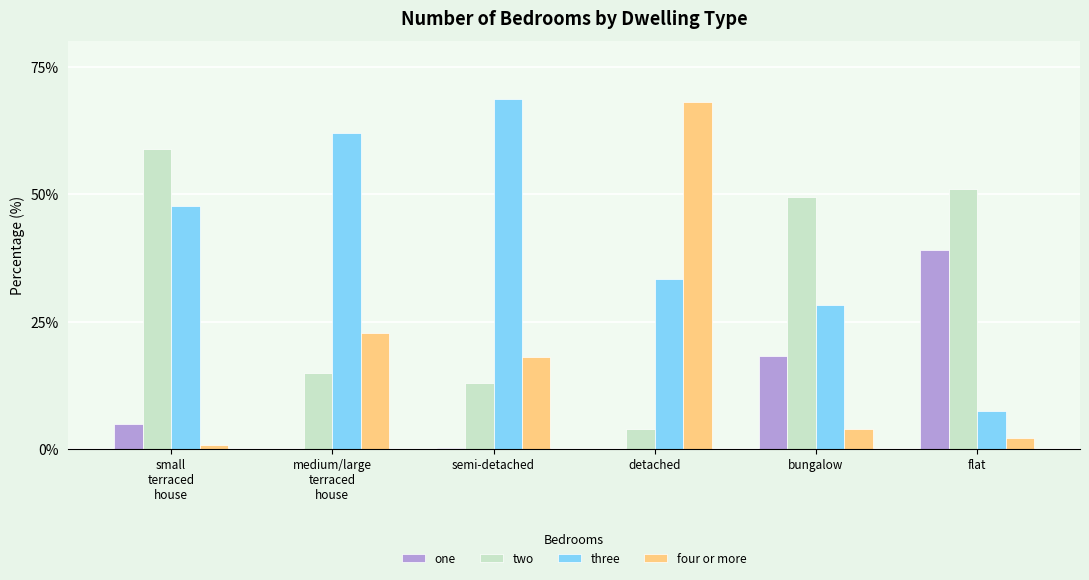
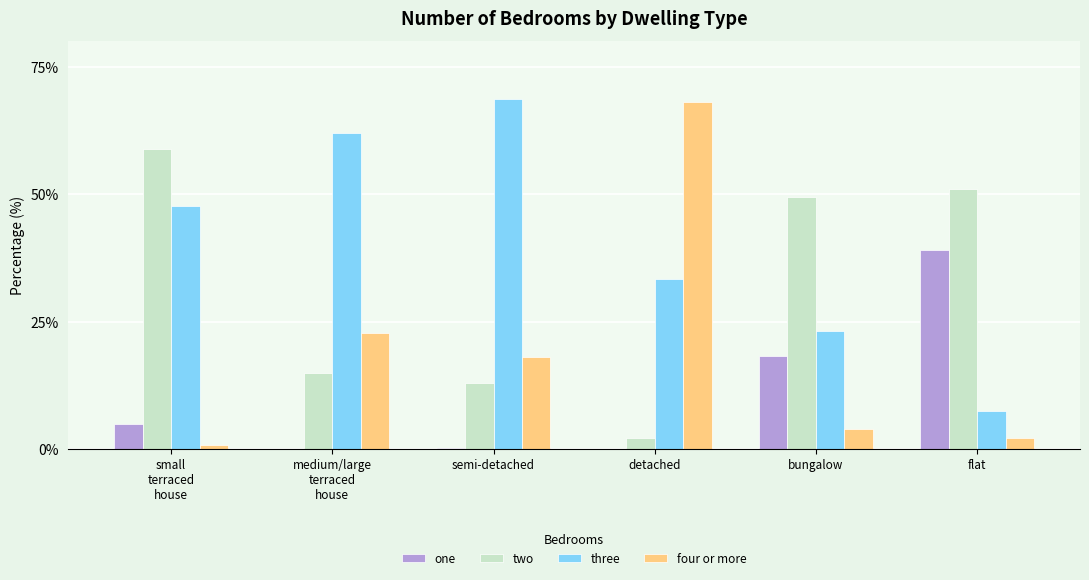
  {
    "one": {
      "small terraced house": "5%",
      "medium/large terraced house": "0%",
      "detached": "0%",
      "bungalow": "18%",
      "flat": "39%"
    },
    "two": {
      "small terraced house": "59%",
      "medium/large terraced house": "15%",
      "semi-detached": "13%",
-     "detached": "4%",
+     "detached": "2%",
      "bungalow": "50%",
      "flat": "51%"
    },
    "three": {
      "small terraced house": "48%",
      "medium/large terraced house": "62%",
      "semi-detached": "69%",
      "detached": "33%",
-     "bungalow": "28%",
+     "bungalow": "23%",
      "flat": "8%"
    },
    "four or more": {
      "small terraced house": "1%",
      "medium/large terraced house": "23%",
      "semi-detached": "18%",
      "detached": "68%",
      "bungalow": "4%",
      "flat": "2%"
    }
  }
